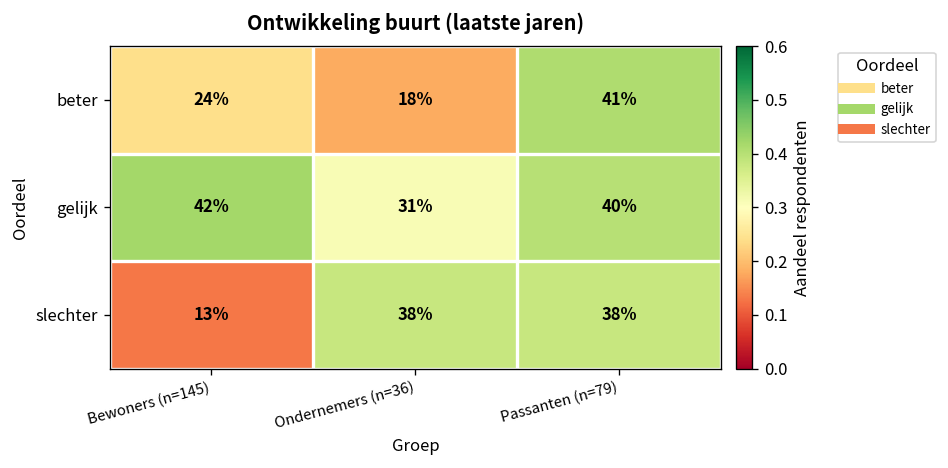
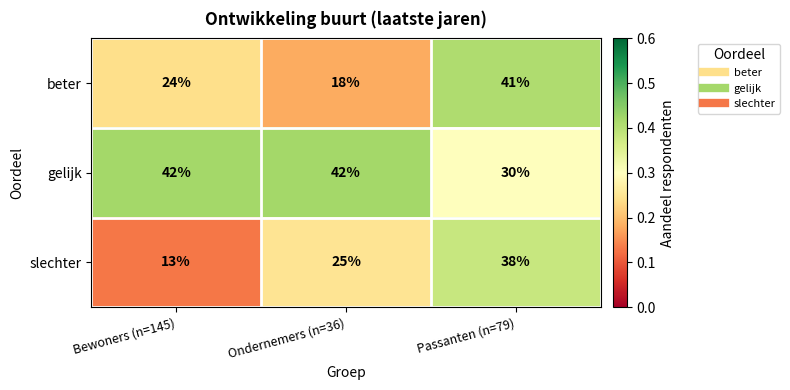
  {
    "beter": {
      "Bewoners (n=145)": "24%",
      "Ondernemers (n=36)": "18%",
      "Passanten (n=79)": "41%"
    },
    "gelijk": {
      "Bewoners (n=145)": "42%",
-     "Ondernemers (n=36)": "31%",
-     "Passanten (n=79)": "40%"
+     "Ondernemers (n=36)": "42%",
+     "Passanten (n=79)": "30%"
    },
    "slechter": {
      "Bewoners (n=145)": "13%",
-     "Ondernemers (n=36)": "38%",
+     "Ondernemers (n=36)": "25%",
      "Passanten (n=79)": "38%"
    }
  }
